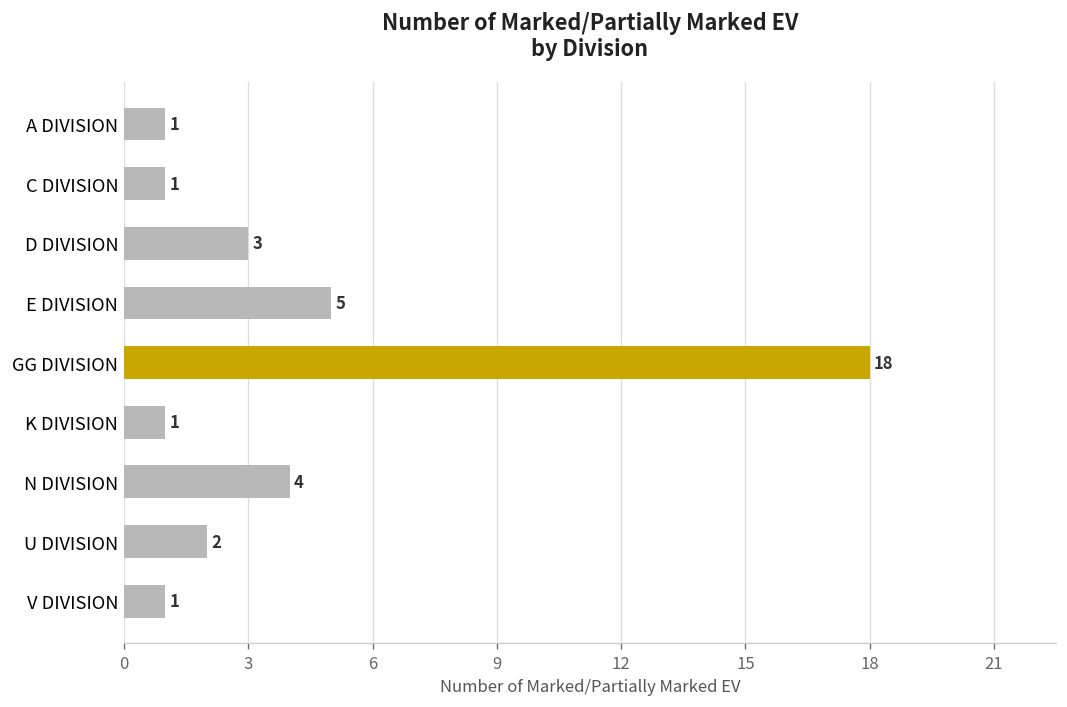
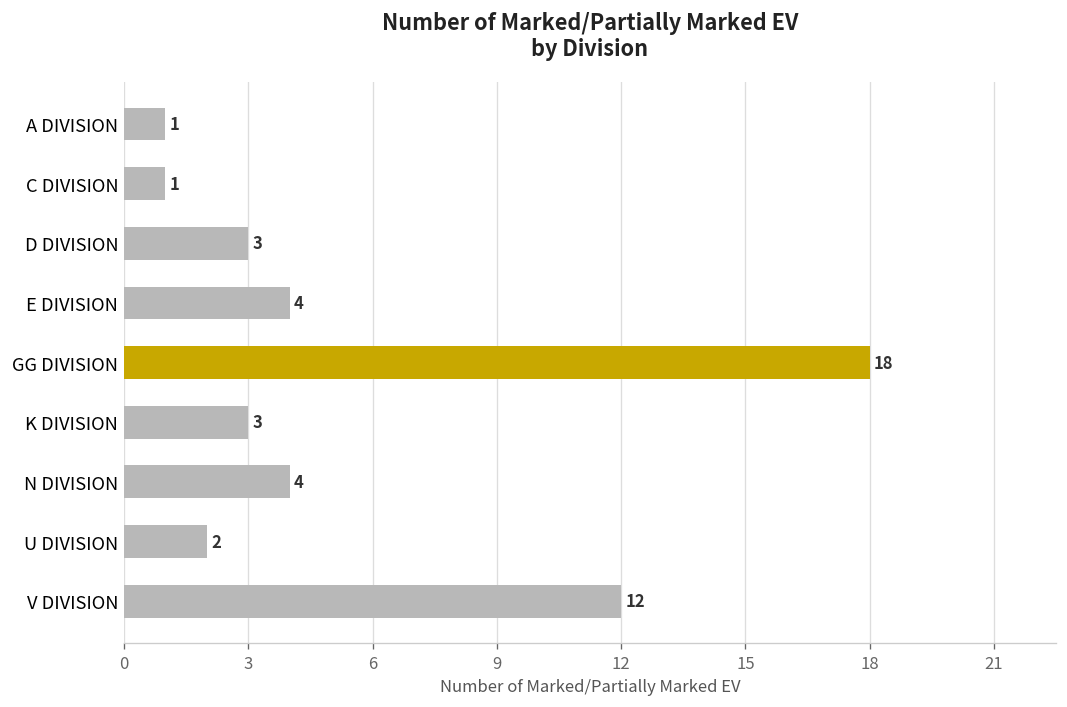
  {
    "A DIVISION": 1,
    "C DIVISION": 1,
    "D DIVISION": 3,
-   "E DIVISION": 5,
+   "E DIVISION": 4,
    "GG DIVISION": 18,
-   "K DIVISION": 1,
+   "K DIVISION": 3,
    "N DIVISION": 4,
    "U DIVISION": 2,
-   "V DIVISION": 1
+   "V DIVISION": 12
  }
